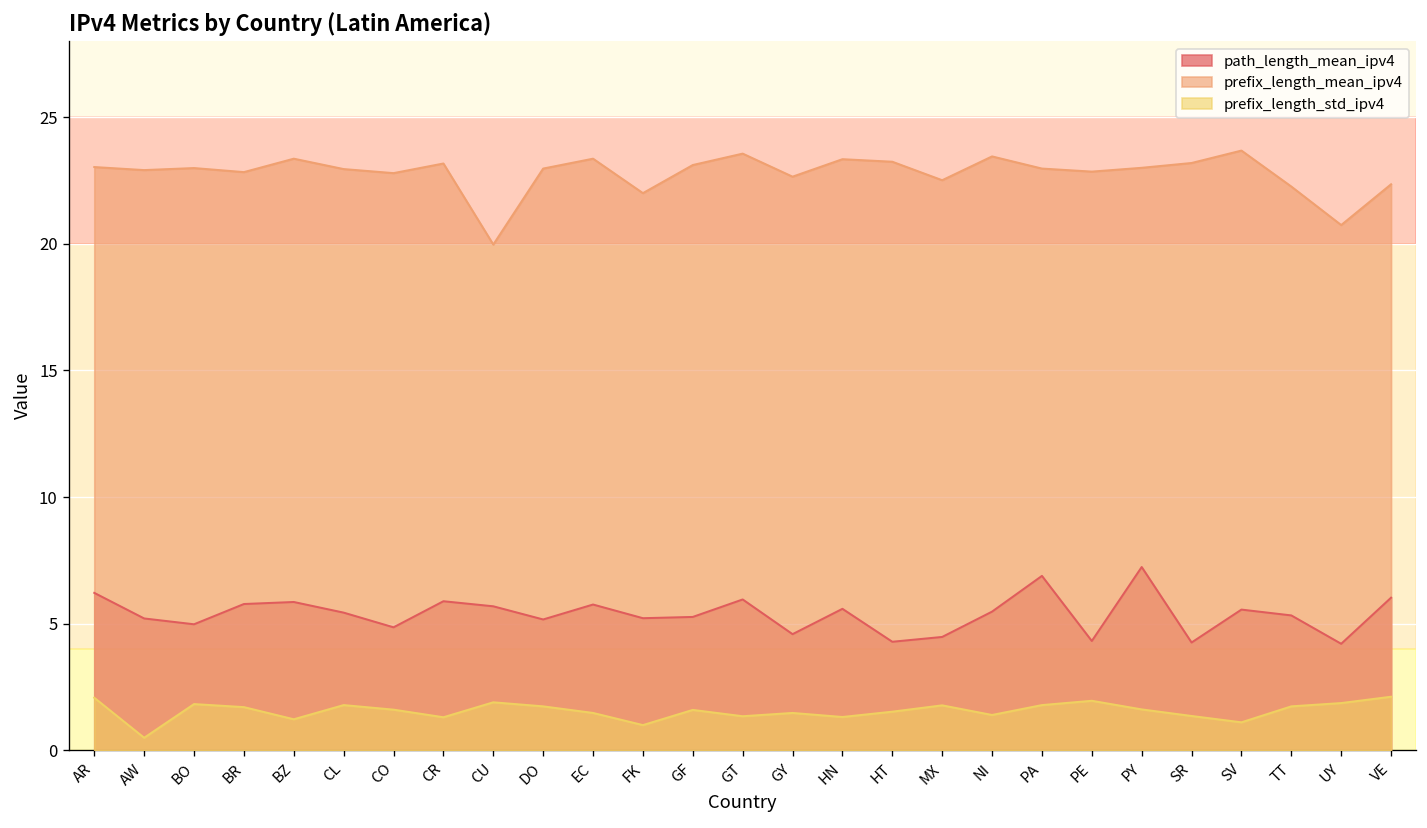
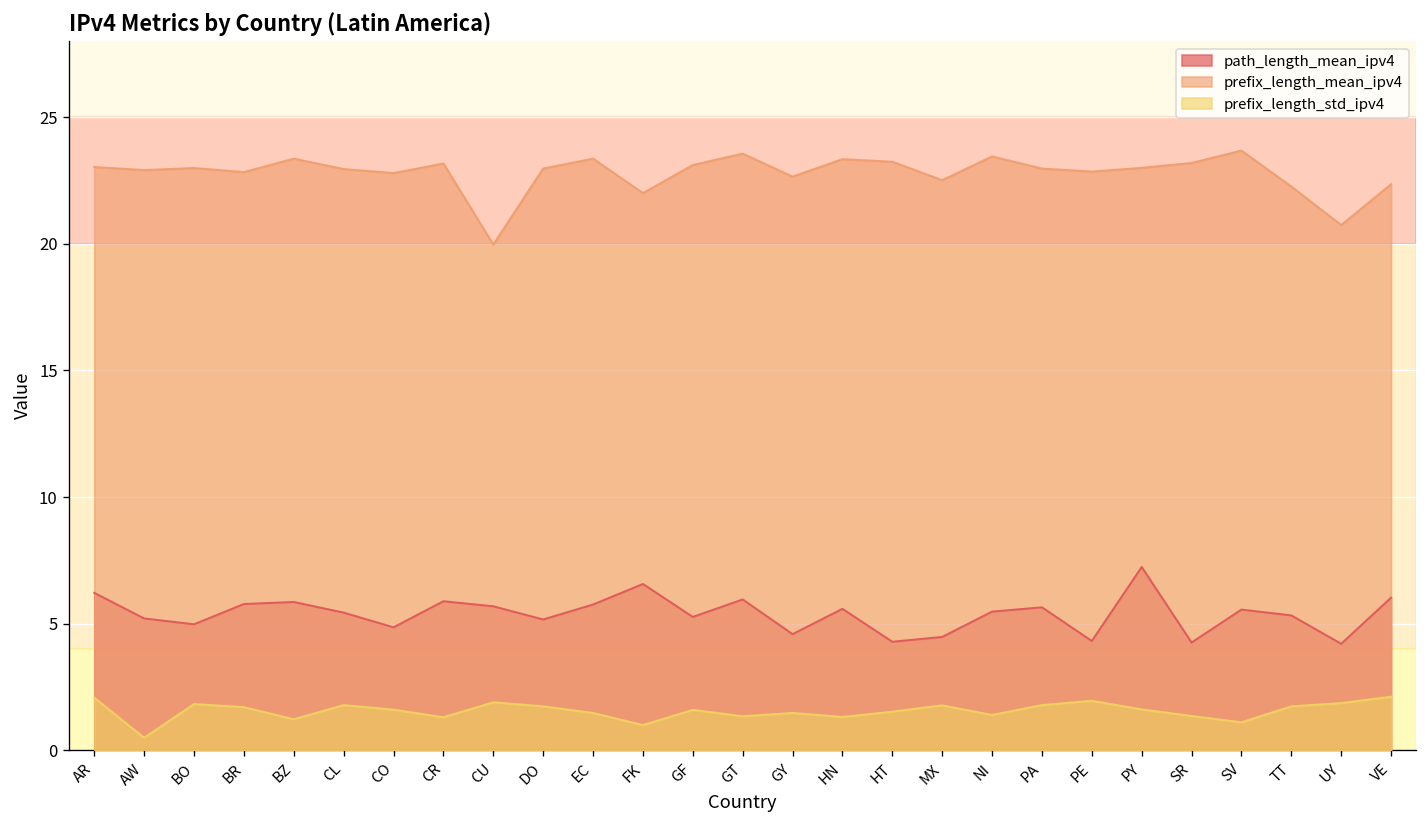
  {
    "path_length_mean_ipv4": {
      "AR": 6.2,
      "AW": 5.2,
      "BO": 5.0,
      "BR": 5.8,
      "BZ": 5.9,
      "CL": 5.4,
      "CO": 4.9,
      "CR": 5.9,
      "CU": 5.7,
      "DO": 5.2,
      "EC": 5.8,
-     "FK": 5.2,
+     "FK": 6.6,
      "GF": 5.3,
      "GT": 6.0,
      "GY": 4.6,
      "HN": 5.6,
      "HT": 4.3,
      "MX": 4.5,
      "NI": 5.5,
-     "PA": 6.9,
+     "PA": 5.7,
      "PE": 4.3,
      "PY": 7.2,
      "SR": 4.3,
      "SV": 5.6,
      "TT": 5.3,
      "UY": 4.2,
      "VE": 6.0
    }
  }
